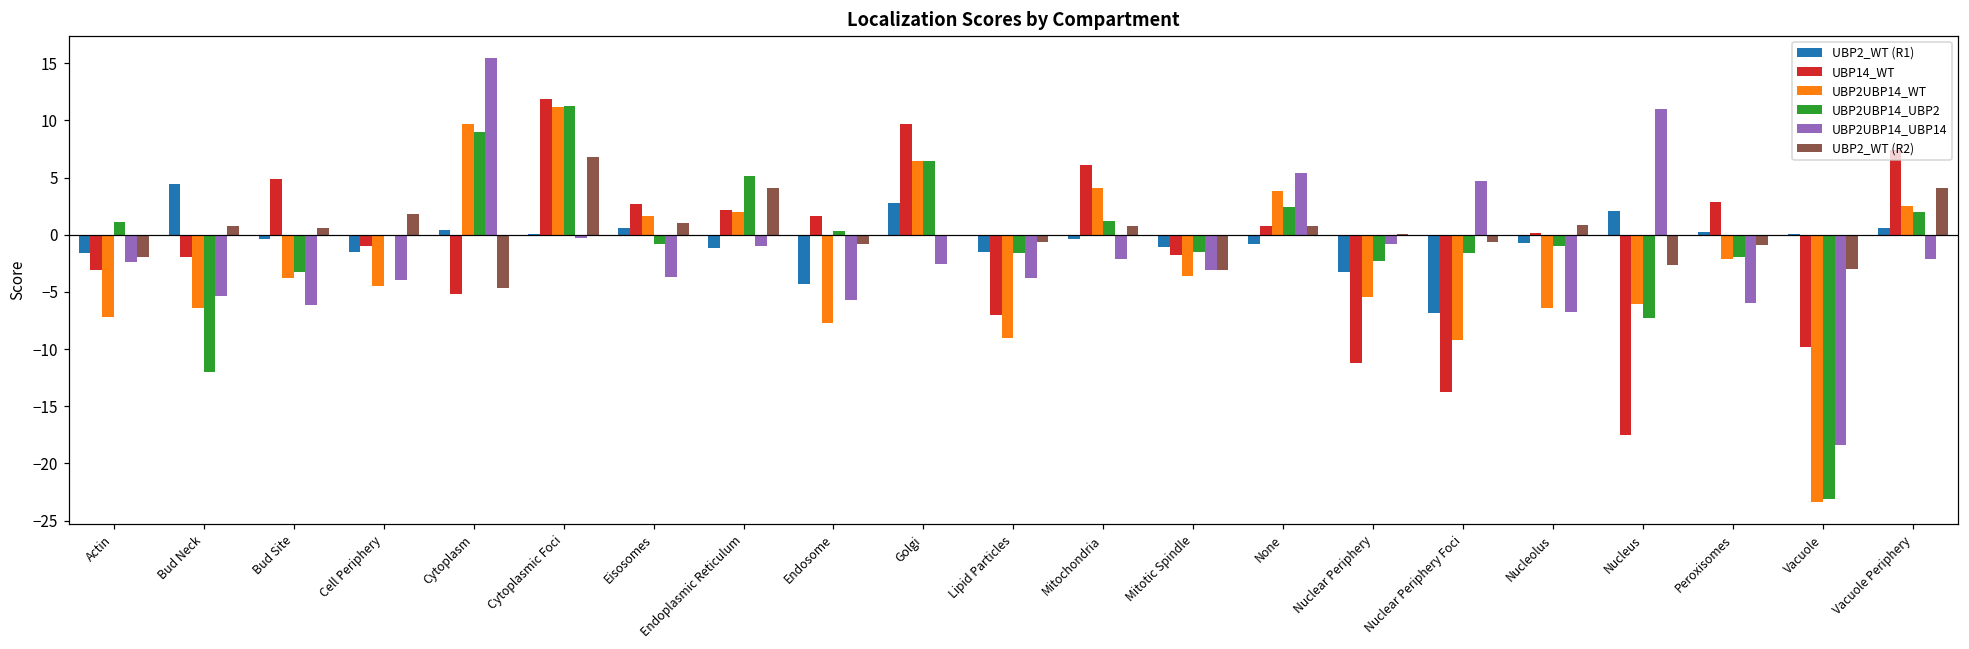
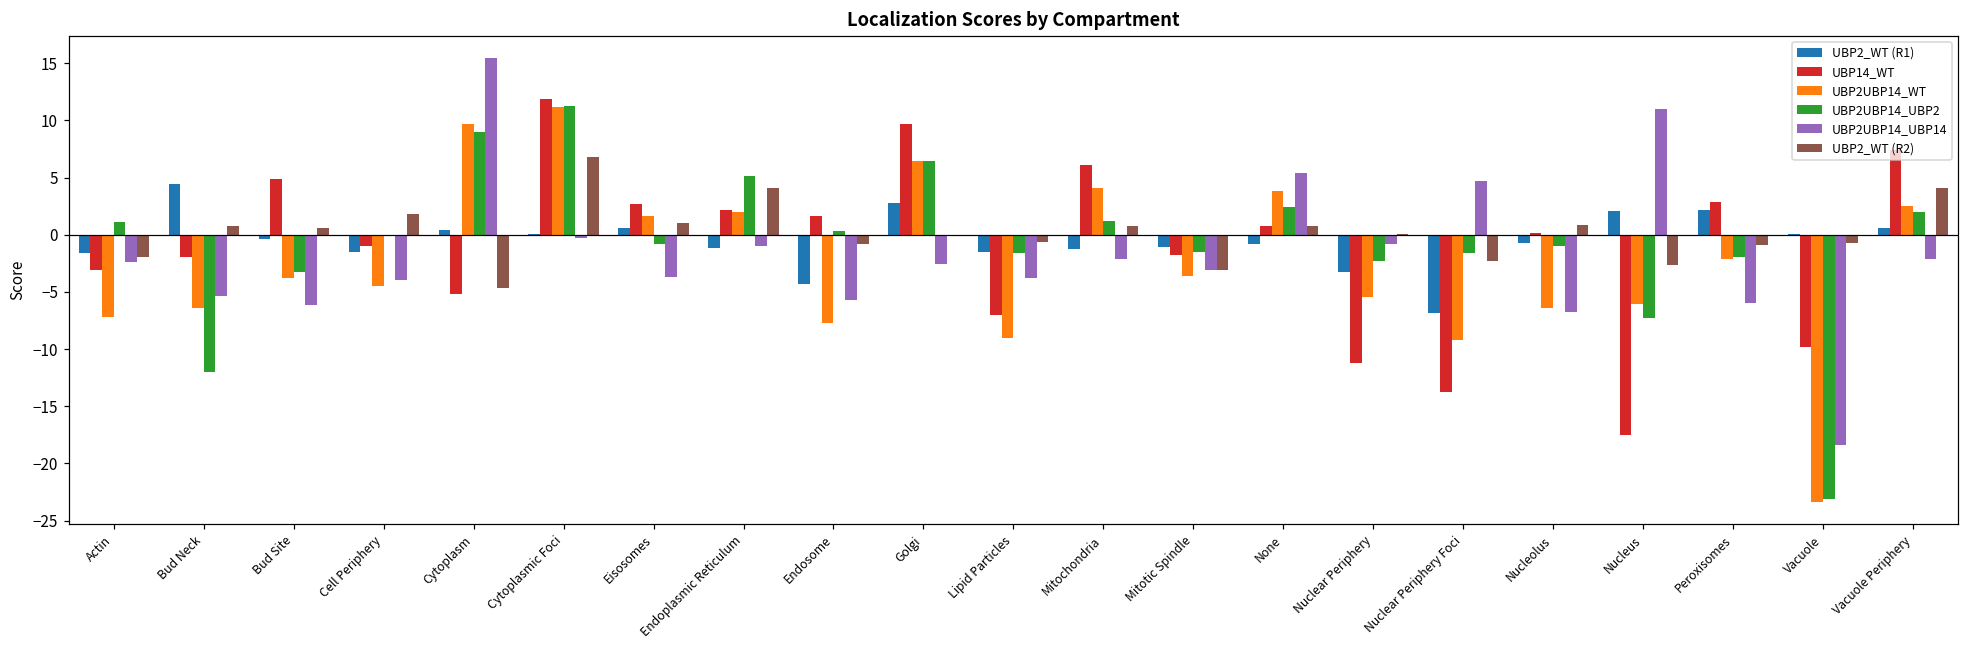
  {
    "UBP2_WT (R1)": {
      "Actin": -1.6,
      "Bud Neck": 4.4,
      "Bud Site": -0.4,
      "Cell Periphery": -1.5,
      "Cytoplasm": 0.4,
      "Eisosomes": 0.6,
      "Endoplasmic Reticulum": -1.2,
      "Endosome": -4.3,
      "Golgi": 2.8,
      "Lipid Particles": -1.5,
-     "Mitochondria": -0.4,
+     "Mitochondria": -1.2,
      "Mitotic Spindle": -1.1,
      "None": -0.9,
      "Nuclear Periphery": -3.3,
      "Nuclear Periphery Foci": -6.8,
      "Nucleolus": -0.7,
      "Nucleus": 2.0,
-     "Peroxisomes": 0.3,
+     "Peroxisomes": 2.2,
      "Vacuole Periphery": 0.6
    },
    "UBP14_WT": {
      "Actin": -3.1,
      "Bud Neck": -2.0,
      "Bud Site": 4.8,
      "Cell Periphery": -1.0,
      "Cytoplasm": -5.1,
      "Cytoplasmic Foci": 11.8,
      "Eisosomes": 2.7,
      "Endoplasmic Reticulum": 2.2,
      "Endosome": 1.6,
      "Golgi": 9.7,
      "Lipid Particles": -7.0,
      "Mitochondria": 6.1,
      "Mitotic Spindle": -1.7,
      "None": 0.8,
      "Nuclear Periphery": -11.2,
      "Nuclear Periphery Foci": -13.8,
      "Nucleus": -17.5,
      "Peroxisomes": 2.9,
      "Vacuole": -9.8
    },
    "UBP2UBP14_WT": {
      "Actin": -7.2,
      "Bud Neck": -6.4,
      "Bud Site": -3.8,
      "Cell Periphery": -4.5,
      "Cytoplasm": 9.7,
      "Cytoplasmic Foci": 11.2,
      "Eisosomes": 1.6,
      "Endoplasmic Reticulum": 2.0,
      "Endosome": -7.7,
      "Golgi": 6.5,
      "Lipid Particles": -9.0,
      "Mitochondria": 4.1,
      "Mitotic Spindle": -3.6,
      "None": 3.9,
      "Nuclear Periphery": -5.4,
      "Nuclear Periphery Foci": -9.2,
      "Nucleolus": -6.4,
      "Nucleus": -6.0,
      "Peroxisomes": -2.2,
      "Vacuole": -23.3,
      "Vacuole Periphery": 2.5
    },
    "UBP2UBP14_UBP2": {
      "Actin": 1.1,
      "Bud Neck": -12.0,
      "Bud Site": -3.2,
      "Cytoplasm": 9.0,
      "Cytoplasmic Foci": 11.2,
      "Eisosomes": -0.8,
      "Endoplasmic Reticulum": 5.1,
      "Endosome": 0.3,
      "Golgi": 6.4,
      "Lipid Particles": -1.6,
      "Mitochondria": 1.2,
      "Mitotic Spindle": -1.5,
      "None": 2.4,
      "Nuclear Periphery": -2.3,
      "Nuclear Periphery Foci": -1.6,
      "Nucleolus": -1.0,
      "Nucleus": -7.3,
      "Peroxisomes": -2.0,
      "Vacuole": -23.1,
      "Vacuole Periphery": 2.0
    },
    "UBP2UBP14_UBP14": {
      "Actin": -2.4,
      "Bud Neck": -5.3,
      "Bud Site": -6.2,
      "Cell Periphery": -3.9,
      "Cytoplasm": 15.5,
      "Cytoplasmic Foci": -0.3,
      "Eisosomes": -3.7,
      "Endoplasmic Reticulum": -1.0,
      "Endosome": -5.7,
      "Golgi": -2.5,
      "Lipid Particles": -3.8,
      "Mitochondria": -2.1,
      "Mitotic Spindle": -3.1,
      "None": 5.4,
      "Nuclear Periphery": -0.8,
      "Nuclear Periphery Foci": 4.7,
      "Nucleolus": -6.7,
      "Nucleus": 11.0,
      "Peroxisomes": -6.0,
      "Vacuole": -18.4,
      "Vacuole Periphery": -2.1
    },
    "UBP2_WT (R2)": {
      "Actin": -2.0,
      "Bud Neck": 0.8,
      "Bud Site": 0.6,
      "Cell Periphery": 1.9,
      "Cytoplasm": -4.6,
      "Cytoplasmic Foci": 6.8,
      "Eisosomes": 1.0,
      "Endoplasmic Reticulum": 4.1,
      "Endosome": -0.8,
      "Lipid Particles": -0.6,
      "Mitochondria": 0.8,
      "Mitotic Spindle": -3.1,
      "None": 0.8,
-     "Nuclear Periphery Foci": -0.6,
+     "Nuclear Periphery Foci": -2.3,
      "Nucleolus": 0.9,
      "Nucleus": -2.6,
      "Peroxisomes": -0.9,
-     "Vacuole": -3.0,
+     "Vacuole": -0.8,
      "Vacuole Periphery": 4.1
    }
  }
